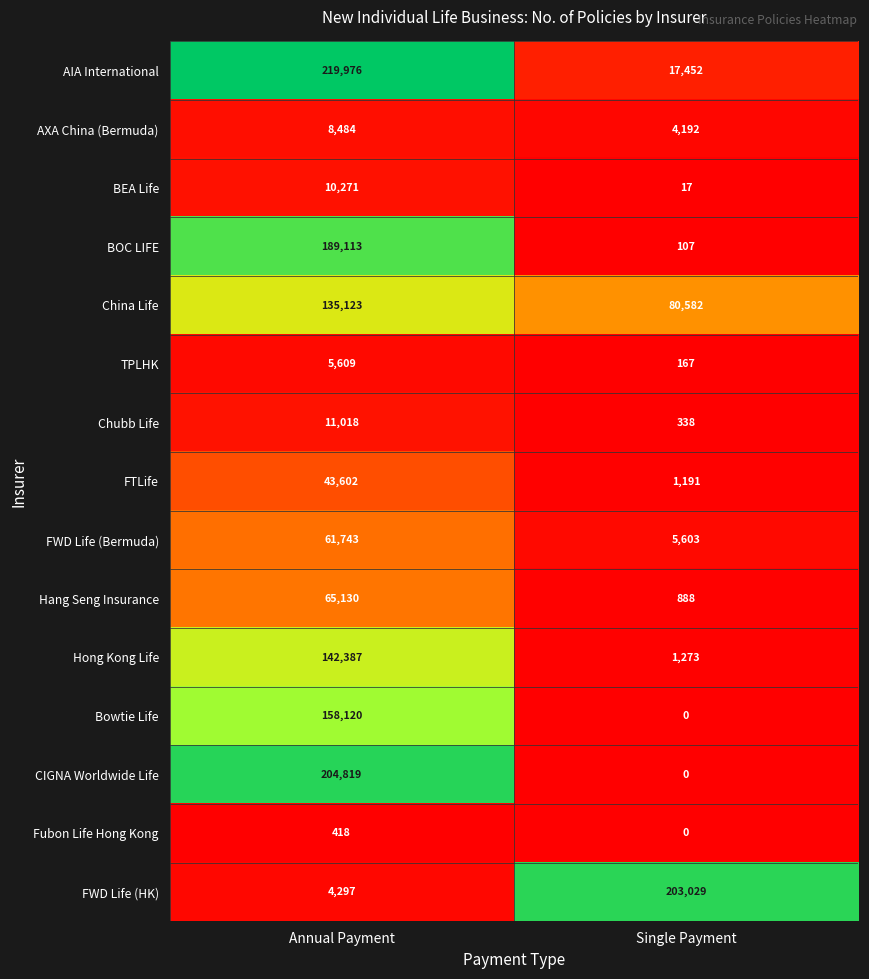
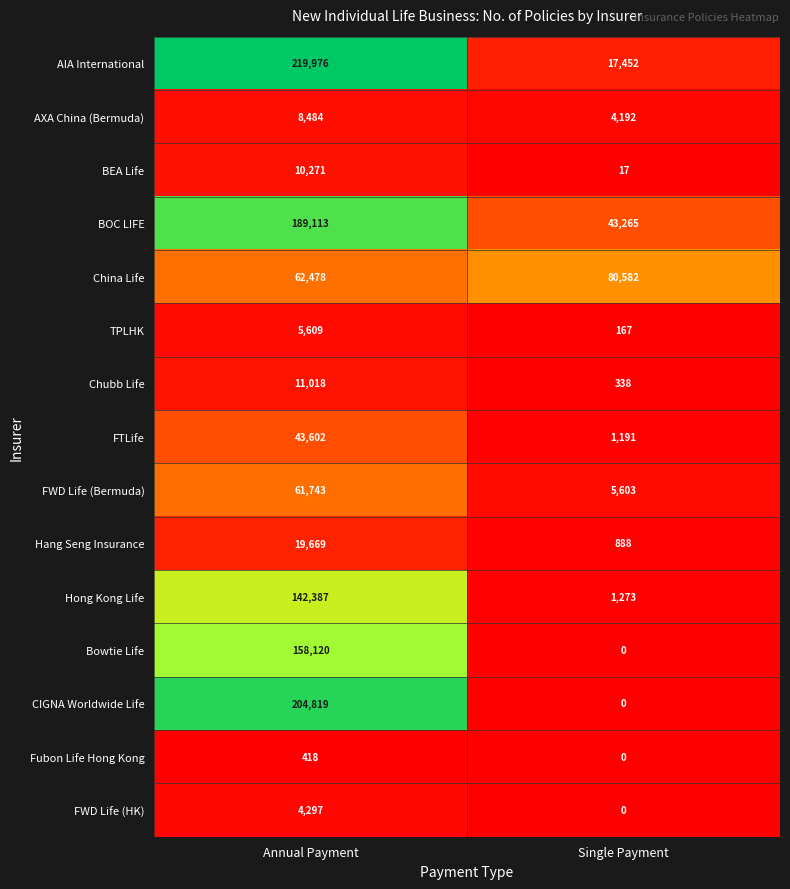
  {
    "AIA International": {
      "Annual Payment": "219,976",
      "Single Payment": "17,452"
    },
    "AXA China (Bermuda)": {
      "Annual Payment": "8,484",
      "Single Payment": "4,192"
    },
    "BEA Life": {
      "Annual Payment": "10,271",
      "Single Payment": "17"
    },
    "BOC LIFE": {
      "Annual Payment": "189,113",
-     "Single Payment": "107"
+     "Single Payment": "43,265"
    },
    "China Life": {
-     "Annual Payment": "135,123",
+     "Annual Payment": "62,478",
      "Single Payment": "80,582"
    },
    "TPLHK": {
      "Annual Payment": "5,609",
      "Single Payment": "167"
    },
    "Chubb Life": {
      "Annual Payment": "11,018",
      "Single Payment": "338"
    },
    "FTLife": {
      "Annual Payment": "43,602",
      "Single Payment": "1,191"
    },
    "FWD Life (Bermuda)": {
      "Annual Payment": "61,743",
      "Single Payment": "5,603"
    },
    "Hang Seng Insurance": {
-     "Annual Payment": "65,130",
+     "Annual Payment": "19,669",
      "Single Payment": "888"
    },
    "Hong Kong Life": {
      "Annual Payment": "142,387",
      "Single Payment": "1,273"
    },
    "Bowtie Life": {
      "Annual Payment": "158,120",
      "Single Payment": "0"
    },
    "CIGNA Worldwide Life": {
      "Annual Payment": "204,819",
      "Single Payment": "0"
    },
    "Fubon Life Hong Kong": {
      "Annual Payment": "418",
      "Single Payment": "0"
    },
    "FWD Life (HK)": {
      "Annual Payment": "4,297",
-     "Single Payment": "203,029"
+     "Single Payment": "0"
    }
  }
